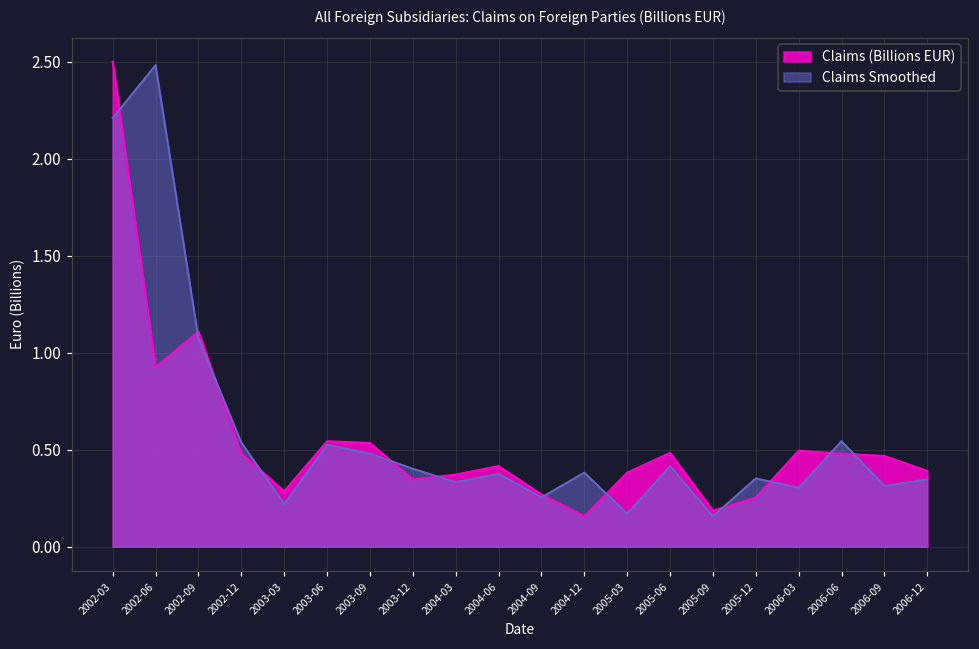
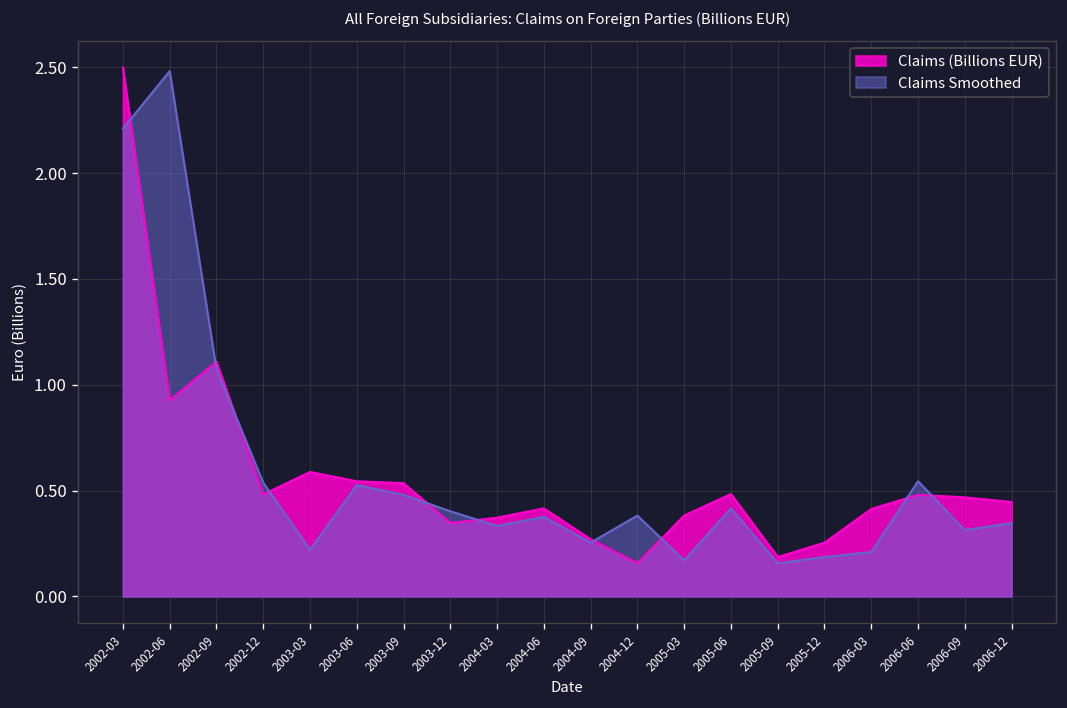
  {
    "Claims (Billions EUR)": {
      "2002-03": 2.50,
      "2002-06": 0.93,
      "2002-09": 1.11,
      "2002-12": 0.48,
-     "2003-03": 0.29,
+     "2003-03": 0.59,
      "2003-06": 0.54,
      "2003-09": 0.54,
      "2003-12": 0.35,
      "2004-03": 0.37,
      "2004-06": 0.42,
      "2004-09": 0.27,
      "2004-12": 0.16,
      "2005-03": 0.38,
      "2005-06": 0.48,
      "2005-09": 0.19,
      "2005-12": 0.25,
-     "2006-03": 0.50,
+     "2006-03": 0.41,
      "2006-06": 0.48,
      "2006-09": 0.47,
-     "2006-12": 0.39
+     "2006-12": 0.45
    },
    "Claims Smoothed": {
      "2002-03": 2.21,
      "2002-06": 2.48,
      "2002-09": 1.07,
      "2002-12": 0.54,
      "2003-03": 0.22,
      "2003-06": 0.53,
      "2003-09": 0.48,
      "2003-12": 0.40,
      "2004-03": 0.33,
      "2004-06": 0.38,
      "2004-09": 0.25,
      "2004-12": 0.38,
      "2005-03": 0.17,
      "2005-06": 0.42,
      "2005-09": 0.16,
-     "2005-12": 0.35,
-     "2006-03": 0.30,
+     "2005-12": 0.19,
+     "2006-03": 0.21,
      "2006-06": 0.54,
      "2006-09": 0.31,
      "2006-12": 0.35
    }
  }
